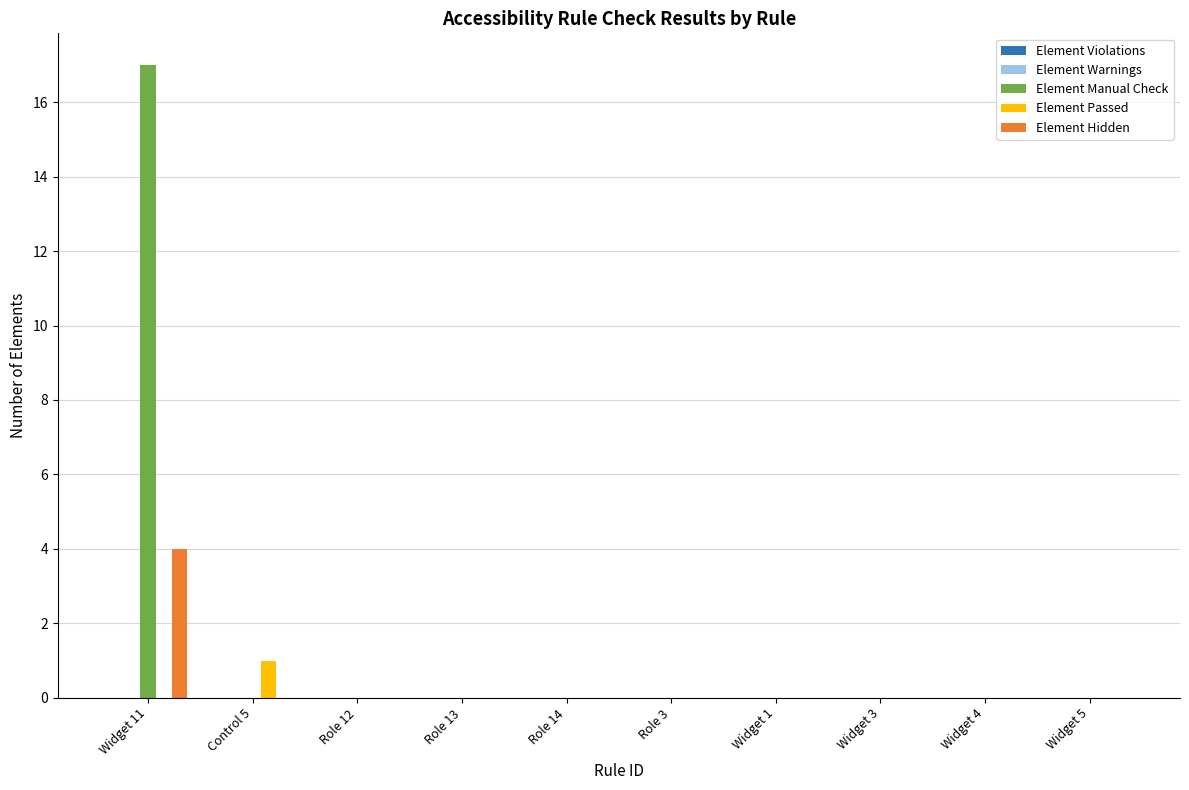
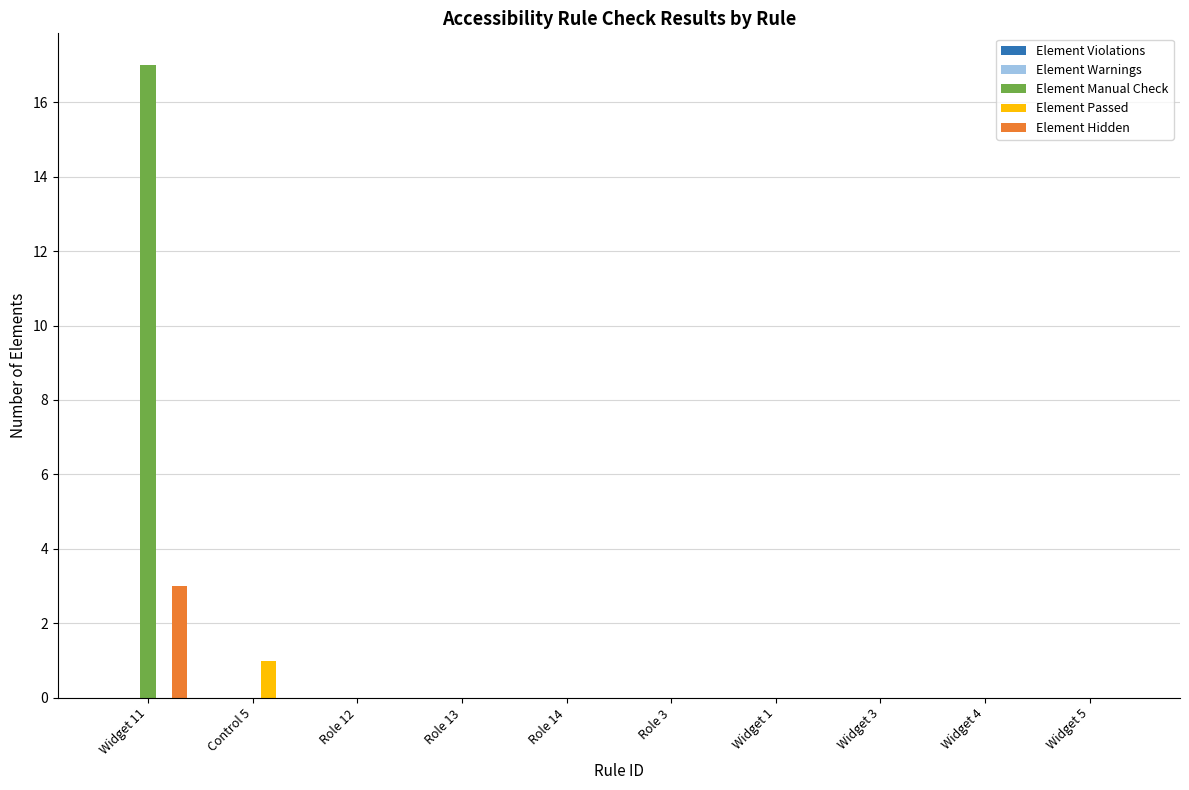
  {
    "Element Violations": {
      "Widget 11": 0,
      "Control 5": 0,
      "Role 12": 0,
      "Role 13": 0,
      "Role 14": 0,
      "Role 3": 0,
      "Widget 1": 0,
      "Widget 3": 0,
      "Widget 4": 0,
      "Widget 5": 0
    },
    "Element Warnings": {
      "Widget 11": 0,
      "Control 5": 0,
      "Role 12": 0,
      "Role 13": 0,
      "Role 14": 0,
      "Role 3": 0,
      "Widget 1": 0,
      "Widget 3": 0,
      "Widget 4": 0,
      "Widget 5": 0
    },
    "Element Manual Check": {
      "Widget 11": 17,
      "Control 5": 0,
      "Role 12": 0,
      "Role 13": 0,
      "Role 14": 0,
      "Role 3": 0,
      "Widget 1": 0,
      "Widget 3": 0,
      "Widget 4": 0,
      "Widget 5": 0
    },
    "Element Passed": {
      "Widget 11": 0,
      "Control 5": 1,
      "Role 12": 0,
      "Role 13": 0,
      "Role 14": 0,
      "Role 3": 0,
      "Widget 1": 0,
      "Widget 3": 0,
      "Widget 4": 0,
      "Widget 5": 0
    },
    "Element Hidden": {
-     "Widget 11": 4,
+     "Widget 11": 3,
      "Control 5": 0,
      "Role 12": 0,
      "Role 13": 0,
      "Role 14": 0,
      "Role 3": 0,
      "Widget 1": 0,
      "Widget 3": 0,
      "Widget 4": 0,
      "Widget 5": 0
    }
  }
